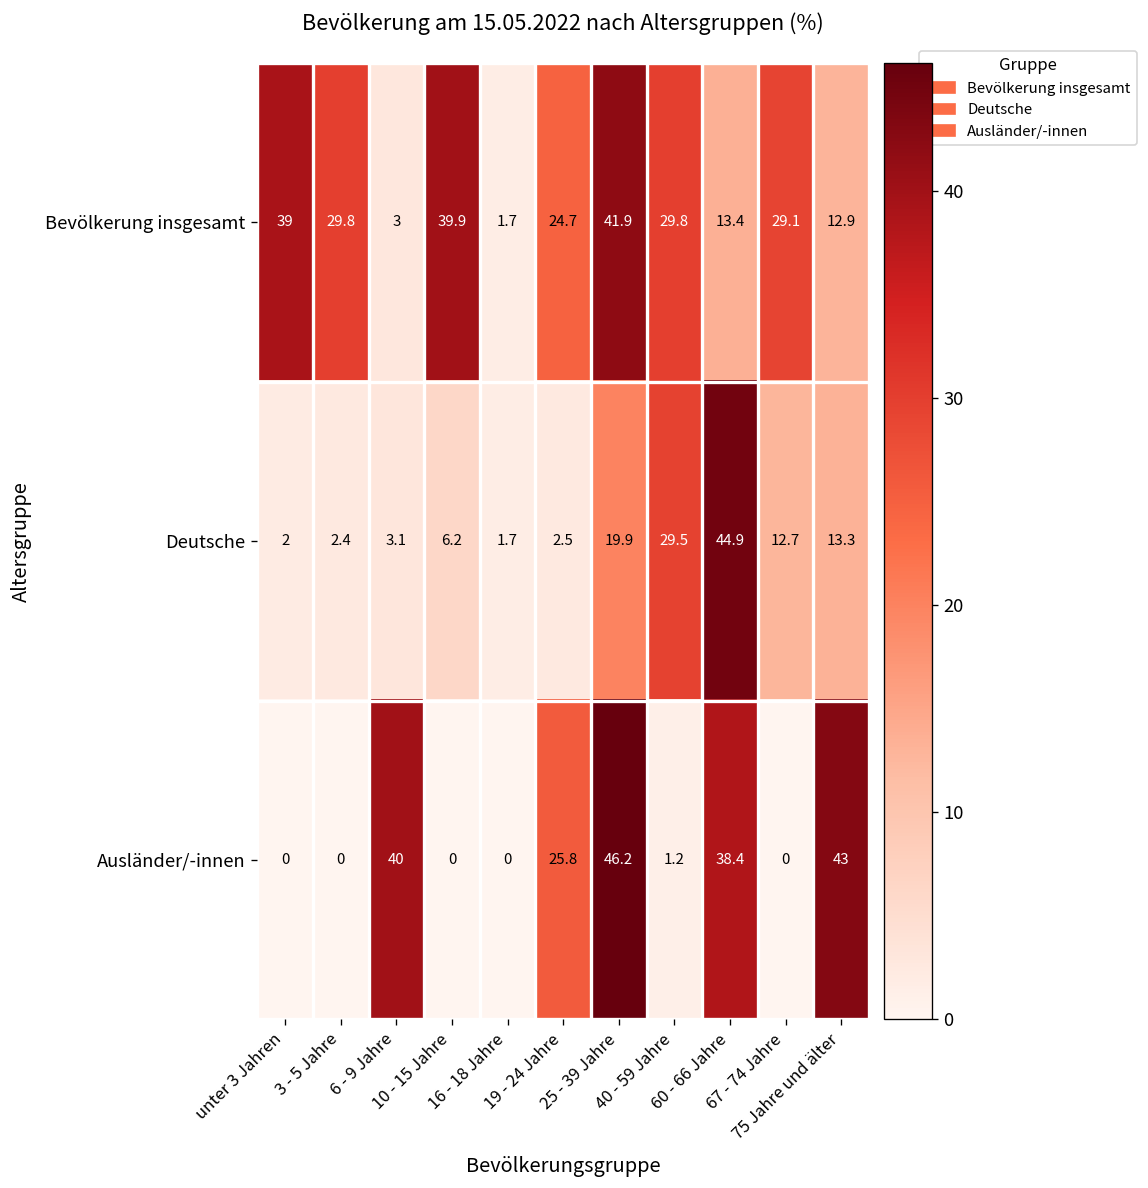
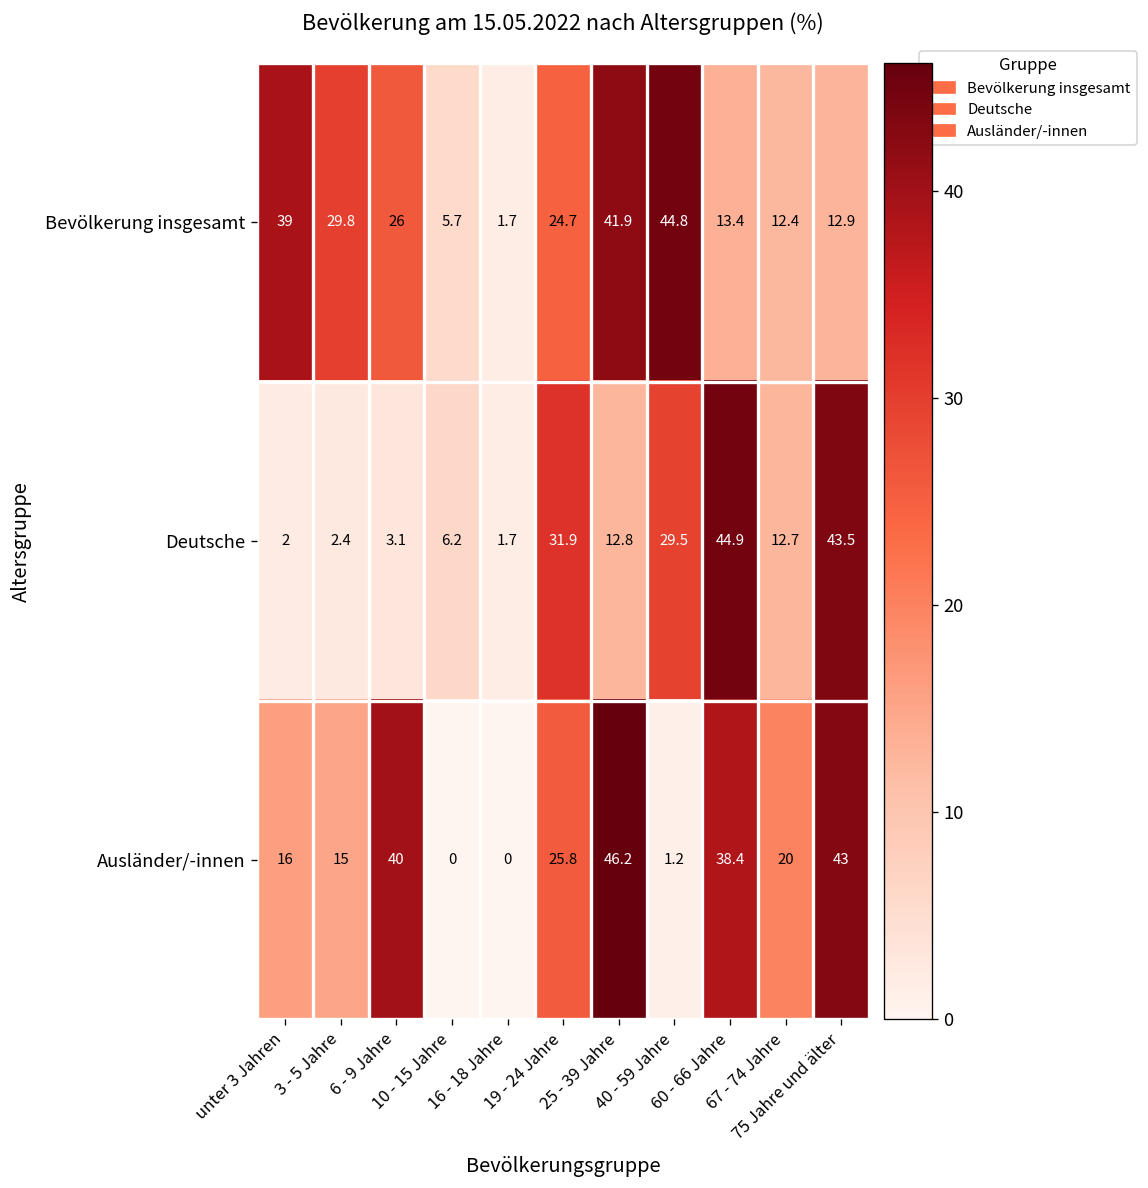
  {
    "Bevölkerung insgesamt": {
      "unter 3 Jahren": 39,
      "3 - 5 Jahre": 29.8,
-     "6 - 9 Jahre": 3,
-     "10 - 15 Jahre": 39.9,
+     "6 - 9 Jahre": 26,
+     "10 - 15 Jahre": 5.7,
      "16 - 18 Jahre": 1.7,
      "19 - 24 Jahre": 24.7,
      "25 - 39 Jahre": 41.9,
-     "40 - 59 Jahre": 29.8,
+     "40 - 59 Jahre": 44.8,
      "60 - 66 Jahre": 13.4,
-     "67 - 74 Jahre": 29.1,
+     "67 - 74 Jahre": 12.4,
      "75 Jahre und älter": 12.9
    },
    "Deutsche": {
      "unter 3 Jahren": 2,
      "3 - 5 Jahre": 2.4,
      "6 - 9 Jahre": 3.1,
      "10 - 15 Jahre": 6.2,
      "16 - 18 Jahre": 1.7,
-     "19 - 24 Jahre": 2.5,
-     "25 - 39 Jahre": 19.9,
+     "19 - 24 Jahre": 31.9,
+     "25 - 39 Jahre": 12.8,
      "40 - 59 Jahre": 29.5,
      "60 - 66 Jahre": 44.9,
      "67 - 74 Jahre": 12.7,
-     "75 Jahre und älter": 13.3
+     "75 Jahre und älter": 43.5
    },
    "Ausländer/-innen": {
-     "unter 3 Jahren": 0,
-     "3 - 5 Jahre": 0,
+     "unter 3 Jahren": 16,
+     "3 - 5 Jahre": 15,
      "6 - 9 Jahre": 40,
      "10 - 15 Jahre": 0,
      "16 - 18 Jahre": 0,
      "19 - 24 Jahre": 25.8,
      "25 - 39 Jahre": 46.2,
      "40 - 59 Jahre": 1.2,
      "60 - 66 Jahre": 38.4,
-     "67 - 74 Jahre": 0,
+     "67 - 74 Jahre": 20,
      "75 Jahre und älter": 43
    }
  }
